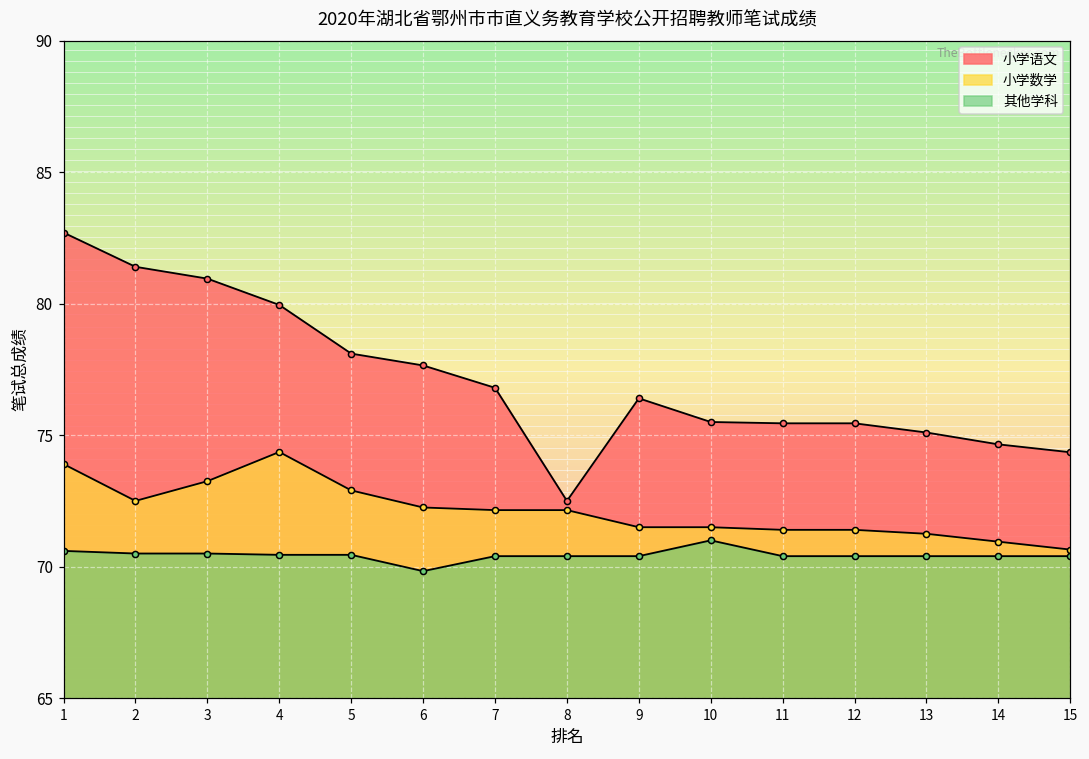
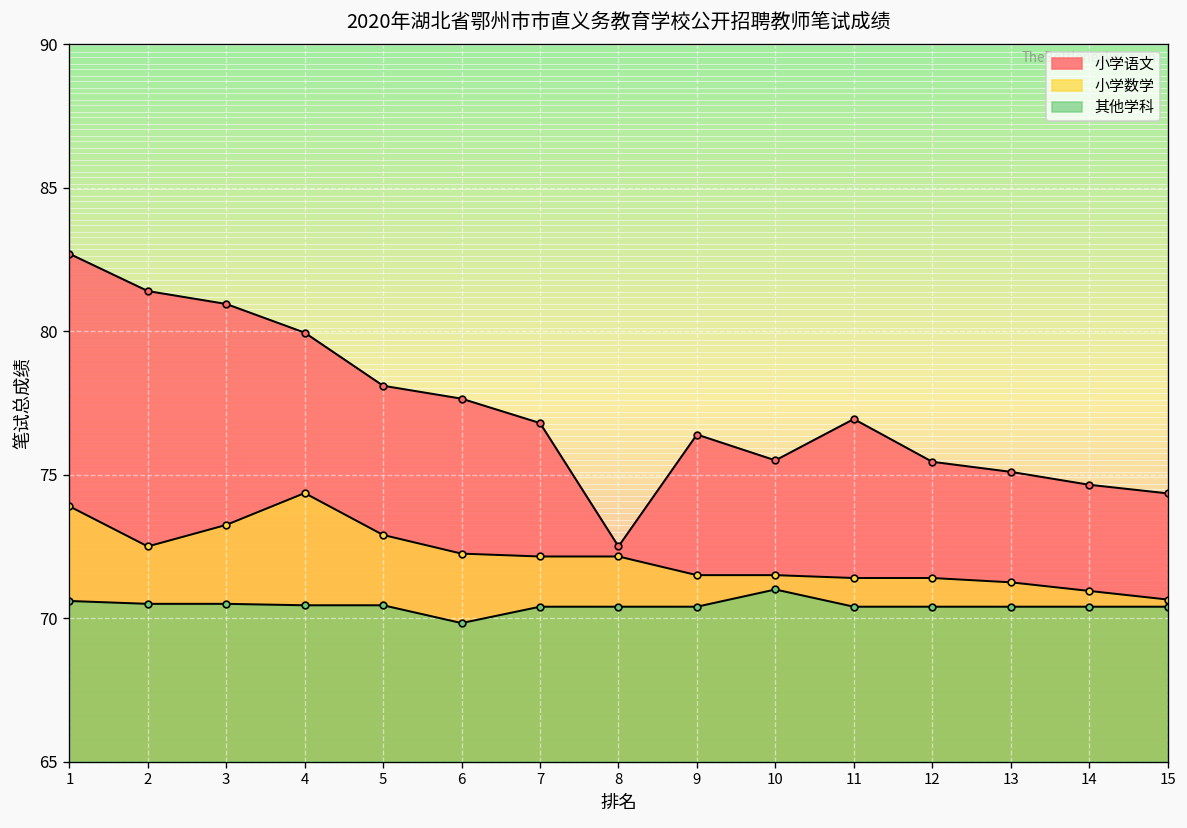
  {
    "小学语文": {
      "2": 81.4,
      "3": 81.0,
      "4": 80.0,
      "5": 78.1,
      "6": 77.7,
      "7": 76.8,
      "8": 72.5,
      "9": 76.4,
      "10": 75.5,
-     "11": 75.5,
+     "11": 76.9,
      "12": 75.5,
      "13": 75.1,
      "14": 74.7
    },
    "小学数学": {
      "2": 72.5,
      "3": 73.3,
      "4": 74.4,
      "5": 72.9,
      "6": 72.3,
      "7": 72.2,
      "8": 72.2,
      "9": 71.5,
      "10": 71.5,
      "11": 71.4,
      "12": 71.4,
      "13": 71.3,
      "14": 71.0
    },
    "其他学科": {
      "2": 70.5,
      "3": 70.5,
      "4": 70.5,
      "5": 70.5,
      "6": 69.8,
      "7": 70.4,
      "8": 70.4,
      "9": 70.4,
      "10": 71.0,
      "11": 70.4,
      "12": 70.4,
      "13": 70.4,
      "14": 70.4
    }
  }
